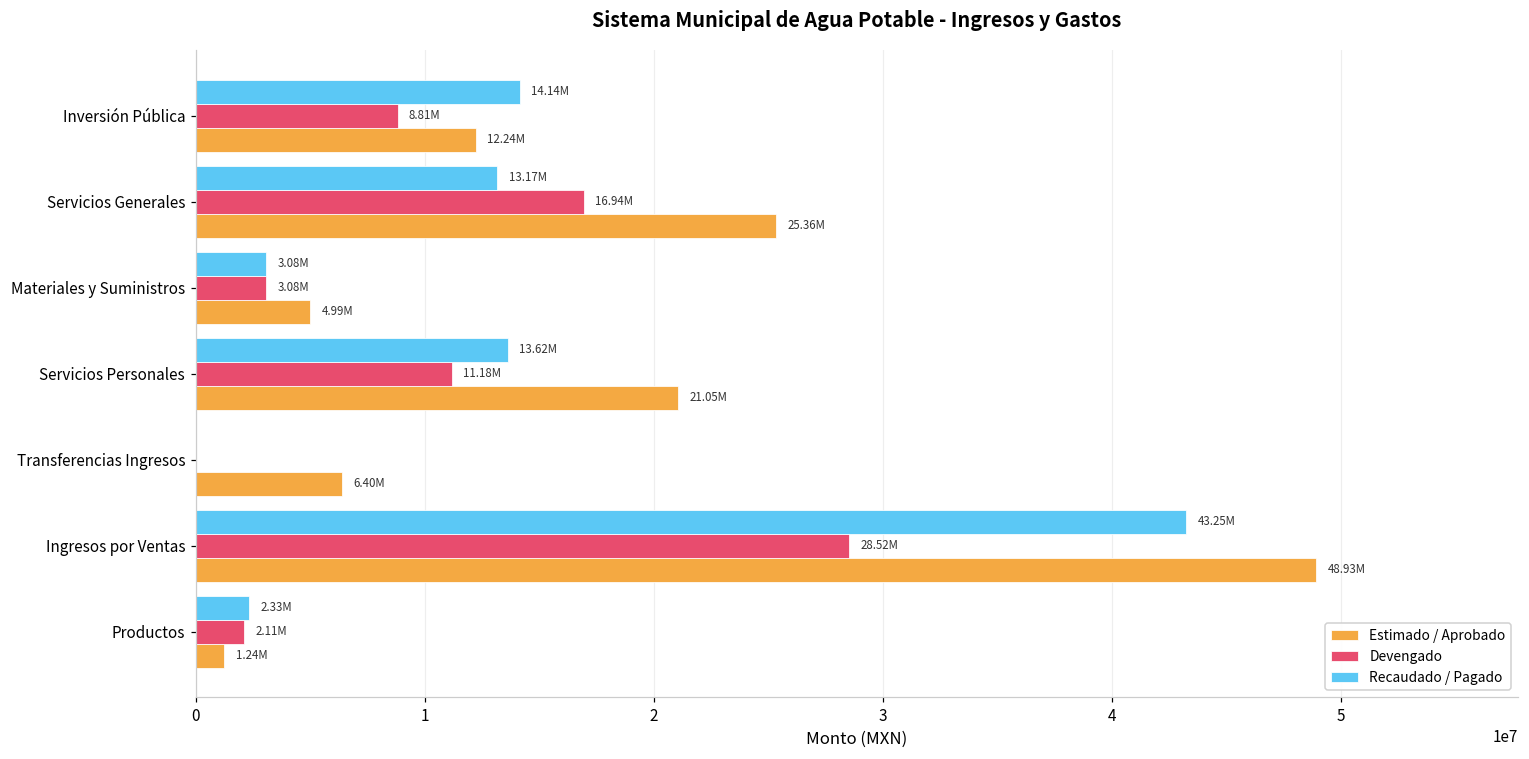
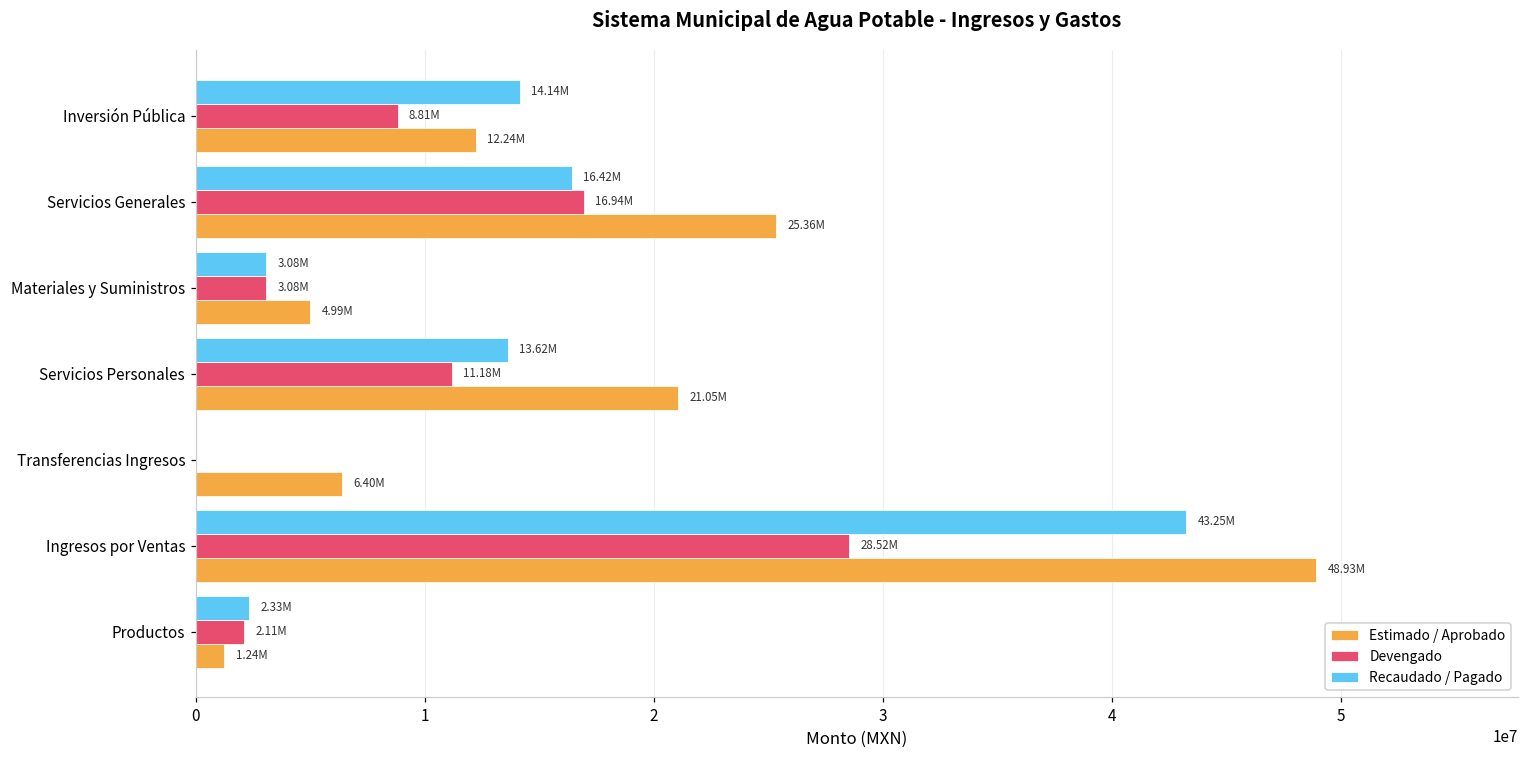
  {
    "Estimado / Aprobado": {
      "Inversión Pública": "12.24M",
      "Servicios Generales": "25.36M",
      "Materiales y Suministros": "4.99M",
      "Servicios Personales": "21.05M",
      "Transferencias Ingresos": "6.40M",
      "Ingresos por Ventas": "48.93M",
      "Productos": "1.24M"
    },
    "Devengado": {
      "Inversión Pública": "8.81M",
      "Servicios Generales": "16.94M",
      "Materiales y Suministros": "3.08M",
      "Servicios Personales": "11.18M",
      "Ingresos por Ventas": "28.52M",
      "Productos": "2.11M"
    },
    "Recaudado / Pagado": {
      "Inversión Pública": "14.14M",
-     "Servicios Generales": "13.17M",
+     "Servicios Generales": "16.42M",
      "Materiales y Suministros": "3.08M",
      "Servicios Personales": "13.62M",
      "Ingresos por Ventas": "43.25M",
      "Productos": "2.33M"
    }
  }
